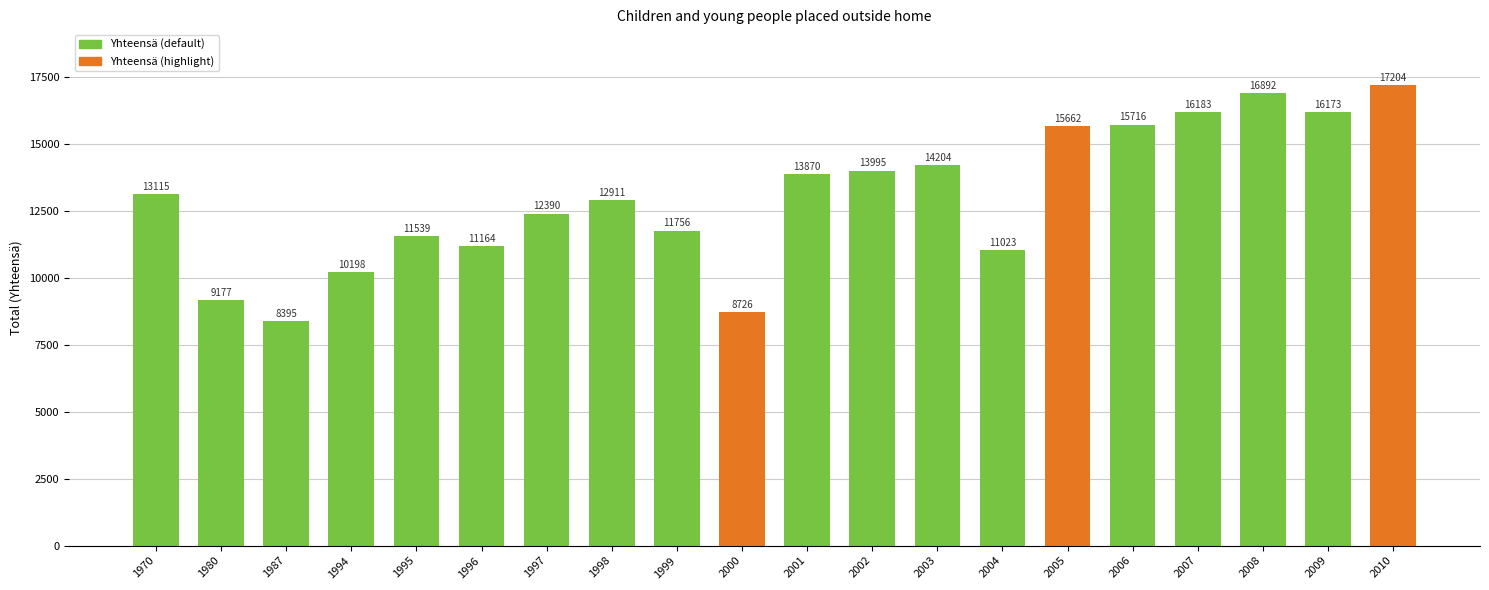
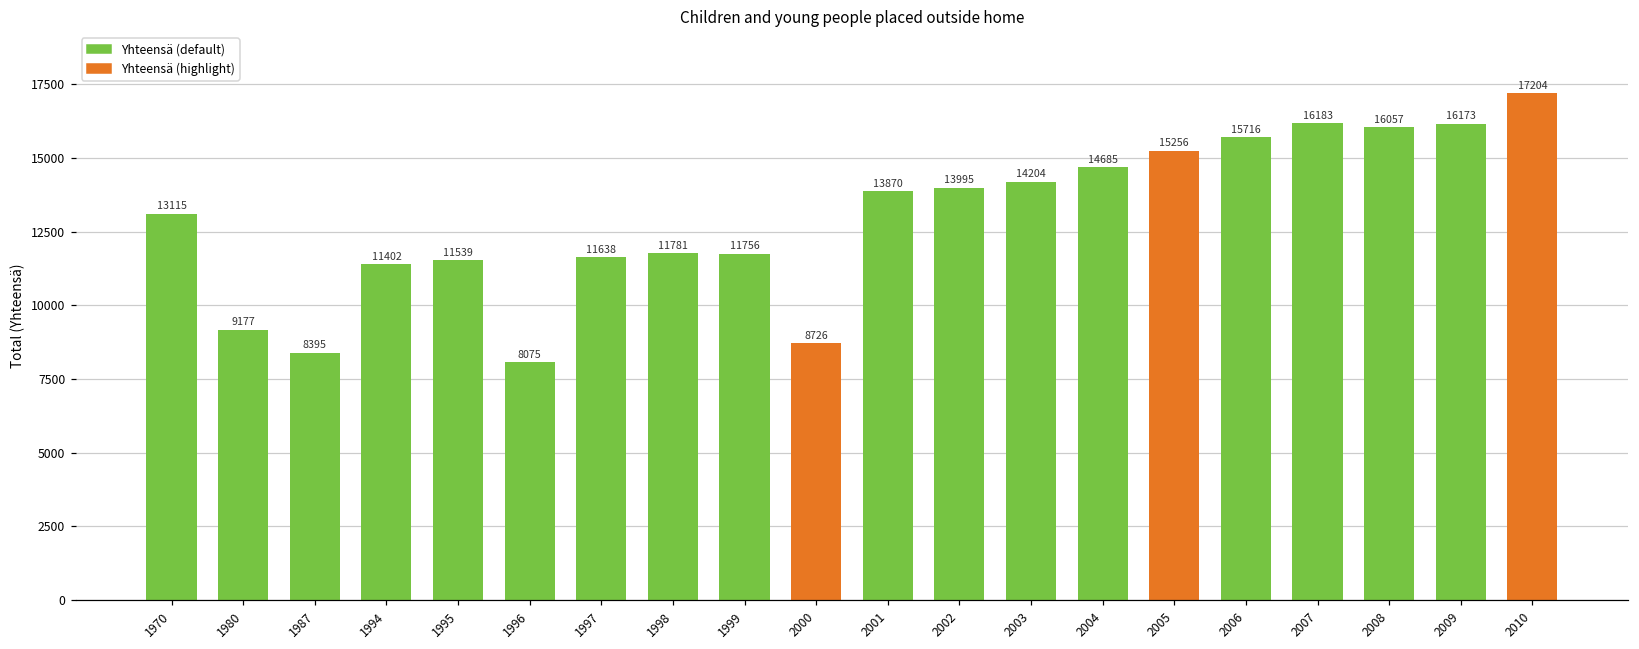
  {
    "1970": 13115,
    "1980": 9177,
    "1987": 8395,
-   "1994": 10198,
+   "1994": 11402,
    "1995": 11539,
-   "1996": 11164,
-   "1997": 12390,
-   "1998": 12911,
+   "1996": 8075,
+   "1997": 11638,
+   "1998": 11781,
    "1999": 11756,
    "2000": 8726,
    "2001": 13870,
    "2002": 13995,
    "2003": 14204,
-   "2004": 11023,
-   "2005": 15662,
+   "2004": 14685,
+   "2005": 15256,
    "2006": 15716,
    "2007": 16183,
-   "2008": 16892,
+   "2008": 16057,
    "2009": 16173,
    "2010": 17204
  }
